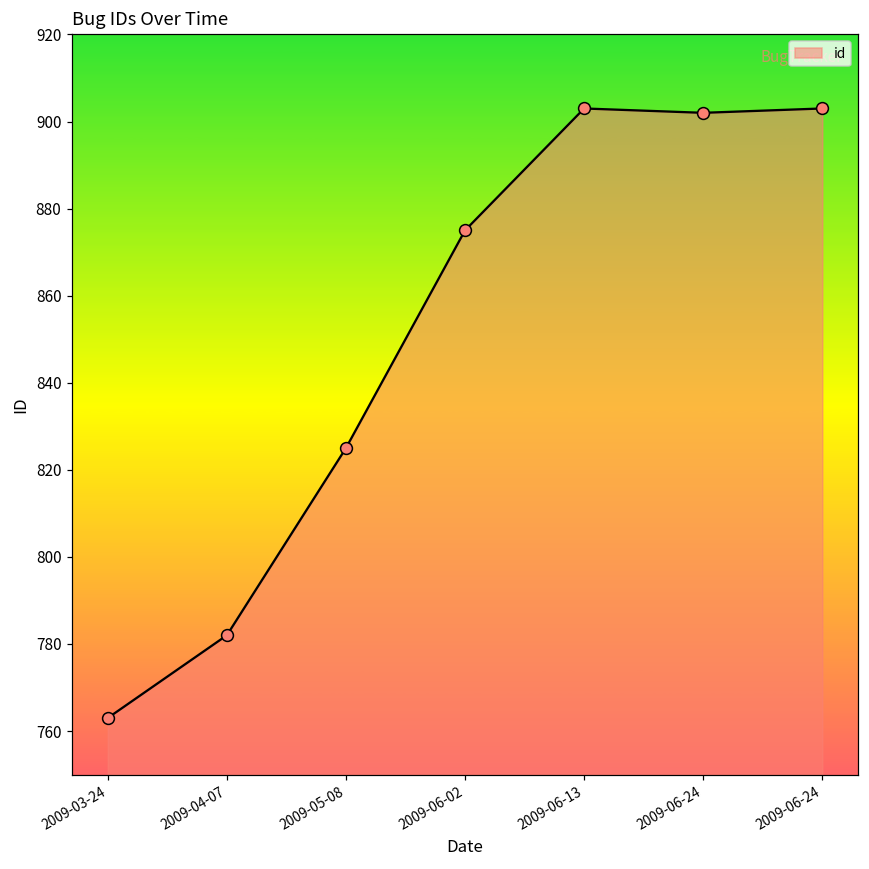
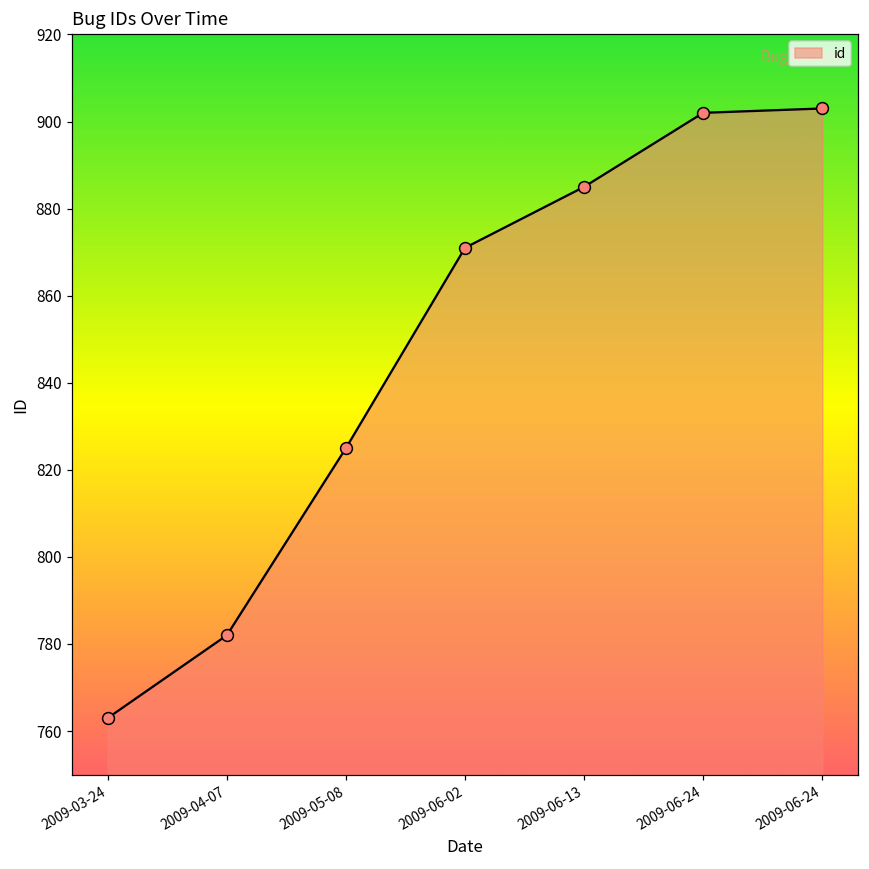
  {
    "2009-03-24": 763,
    "2009-04-07": 782,
    "2009-05-08": 825,
-   "2009-06-02": 875,
-   "2009-06-13": 903
+   "2009-06-02": 871,
+   "2009-06-13": 885
  }
